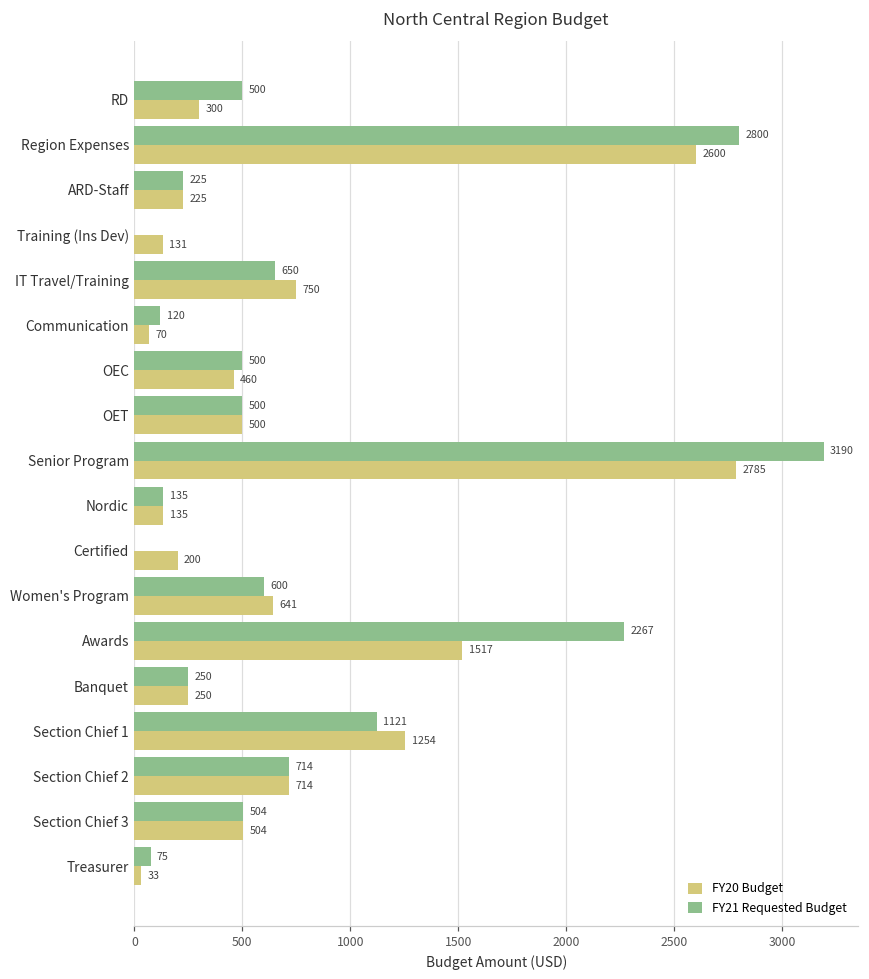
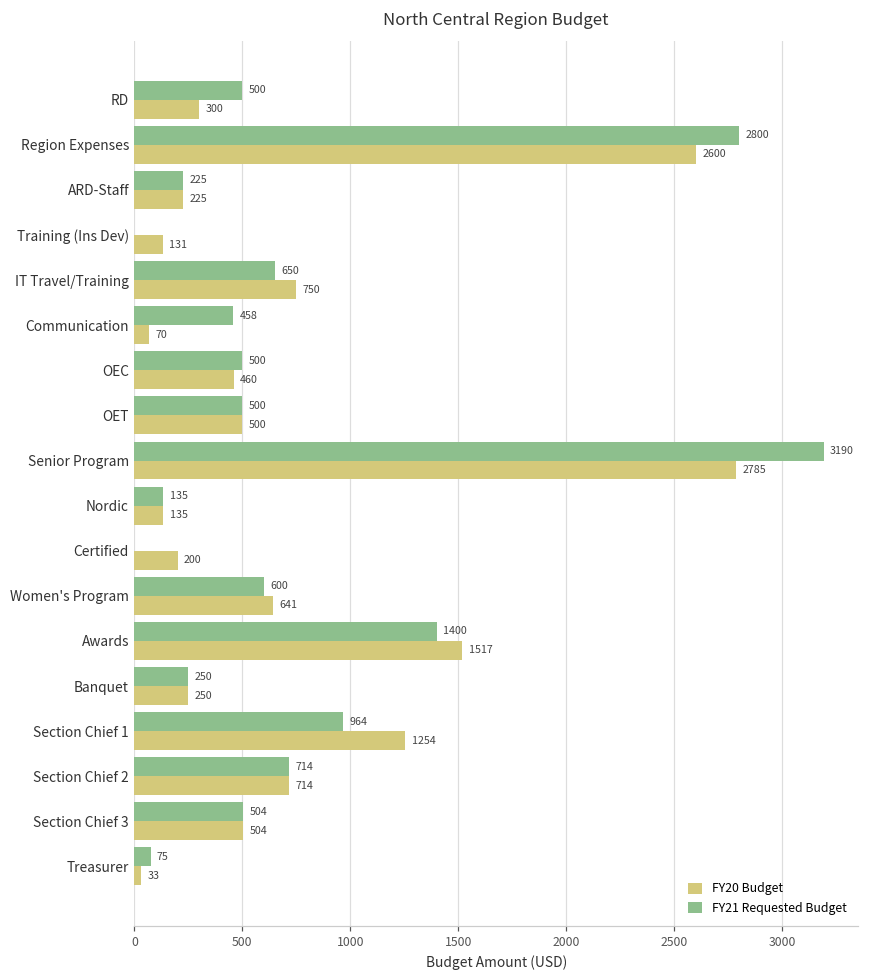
  {
    "FY20 Budget": {
      "RD": 300,
      "Region Expenses": 2600,
      "ARD-Staff": 225,
      "Training (Ins Dev)": 131,
      "IT Travel/Training": 750,
      "Communication": 70,
      "OEC": 460,
      "OET": 500,
      "Senior Program": 2785,
      "Nordic": 135,
      "Certified": 200,
      "Women's Program": 641,
      "Awards": 1517,
      "Banquet": 250,
      "Section Chief 1": 1254,
      "Section Chief 2": 714,
      "Section Chief 3": 504,
      "Treasurer": 33
    },
    "FY21 Requested Budget": {
      "RD": 500,
      "Region Expenses": 2800,
      "ARD-Staff": 225,
      "IT Travel/Training": 650,
-     "Communication": 120,
+     "Communication": 458,
      "OEC": 500,
      "OET": 500,
      "Senior Program": 3190,
      "Nordic": 135,
      "Women's Program": 600,
-     "Awards": 2267,
+     "Awards": 1400,
      "Banquet": 250,
-     "Section Chief 1": 1121,
+     "Section Chief 1": 964,
      "Section Chief 2": 714,
      "Section Chief 3": 504,
      "Treasurer": 75
    }
  }
